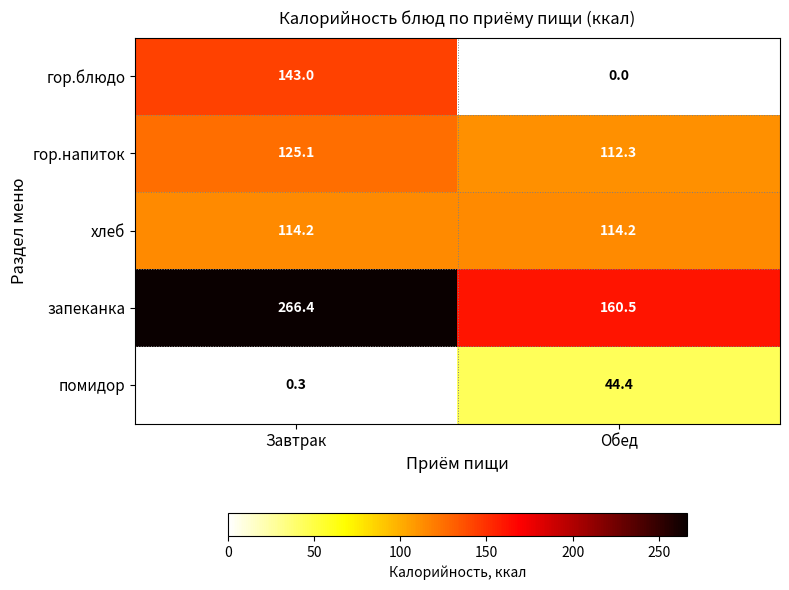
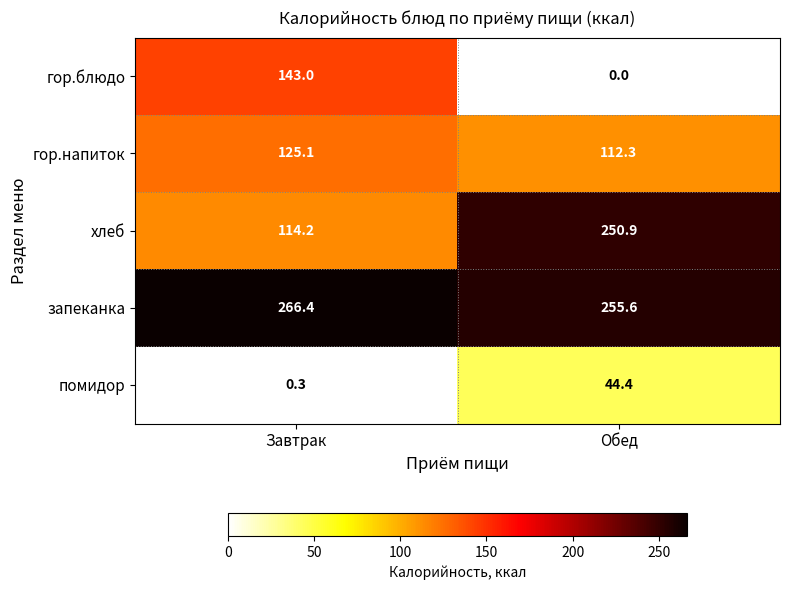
  {
    "гор.блюдо": {
      "Завтрак": 143.0,
      "Обед": 0.0
    },
    "гор.напиток": {
      "Завтрак": 125.1,
      "Обед": 112.3
    },
    "хлеб": {
      "Завтрак": 114.2,
-     "Обед": 114.2
+     "Обед": 250.9
    },
    "запеканка": {
      "Завтрак": 266.4,
-     "Обед": 160.5
+     "Обед": 255.6
    },
    "помидор": {
      "Завтрак": 0.3,
      "Обед": 44.4
    }
  }
